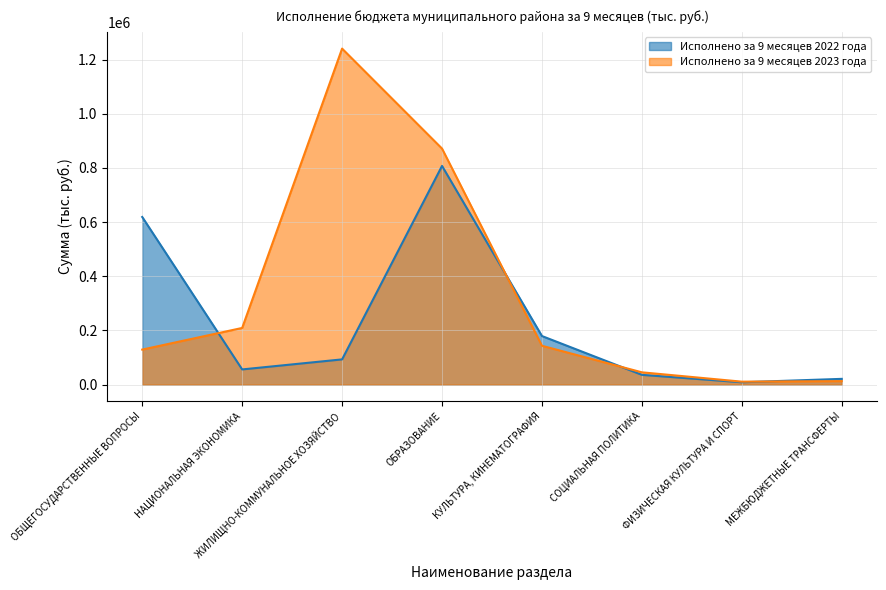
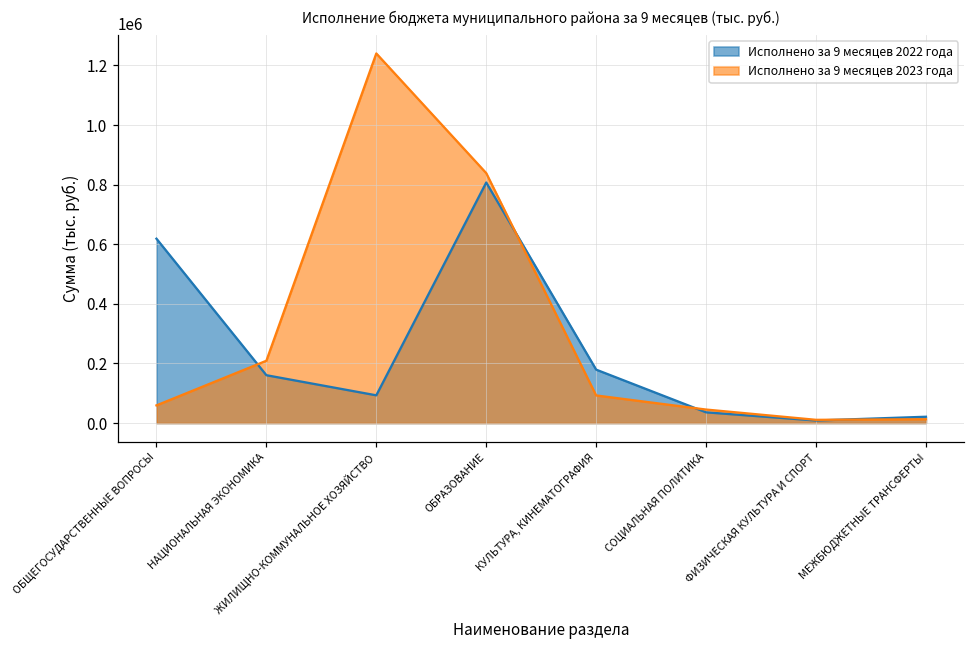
  {
    "Исполнено за 9 месяцев 2022 года": {
      "ОБЩЕГОСУДАРСТВЕННЫЕ ВОПРОСЫ": 620000,
-     "НАЦИОНАЛЬНАЯ ЭКОНОМИКА": 60000,
+     "НАЦИОНАЛЬНАЯ ЭКОНОМИКА": 160000,
      "ЖИЛИЩНО-КОММУНАЛЬНОЕ ХОЗЯЙСТВО": 90000,
      "ОБРАЗОВАНИЕ": 810000,
      "КУЛЬТУРА, КИНЕМАТОГРАФИЯ": 180000
    },
    "Исполнено за 9 месяцев 2023 года": {
-     "ОБЩЕГОСУДАРСТВЕННЫЕ ВОПРОСЫ": 130000,
+     "ОБЩЕГОСУДАРСТВЕННЫЕ ВОПРОСЫ": 60000,
      "НАЦИОНАЛЬНАЯ ЭКОНОМИКА": 210000,
      "ЖИЛИЩНО-КОММУНАЛЬНОЕ ХОЗЯЙСТВО": 1240000,
-     "ОБРАЗОВАНИЕ": 870000,
-     "КУЛЬТУРА, КИНЕМАТОГРАФИЯ": 140000
+     "ОБРАЗОВАНИЕ": 840000,
+     "КУЛЬТУРА, КИНЕМАТОГРАФИЯ": 90000
    }
  }
